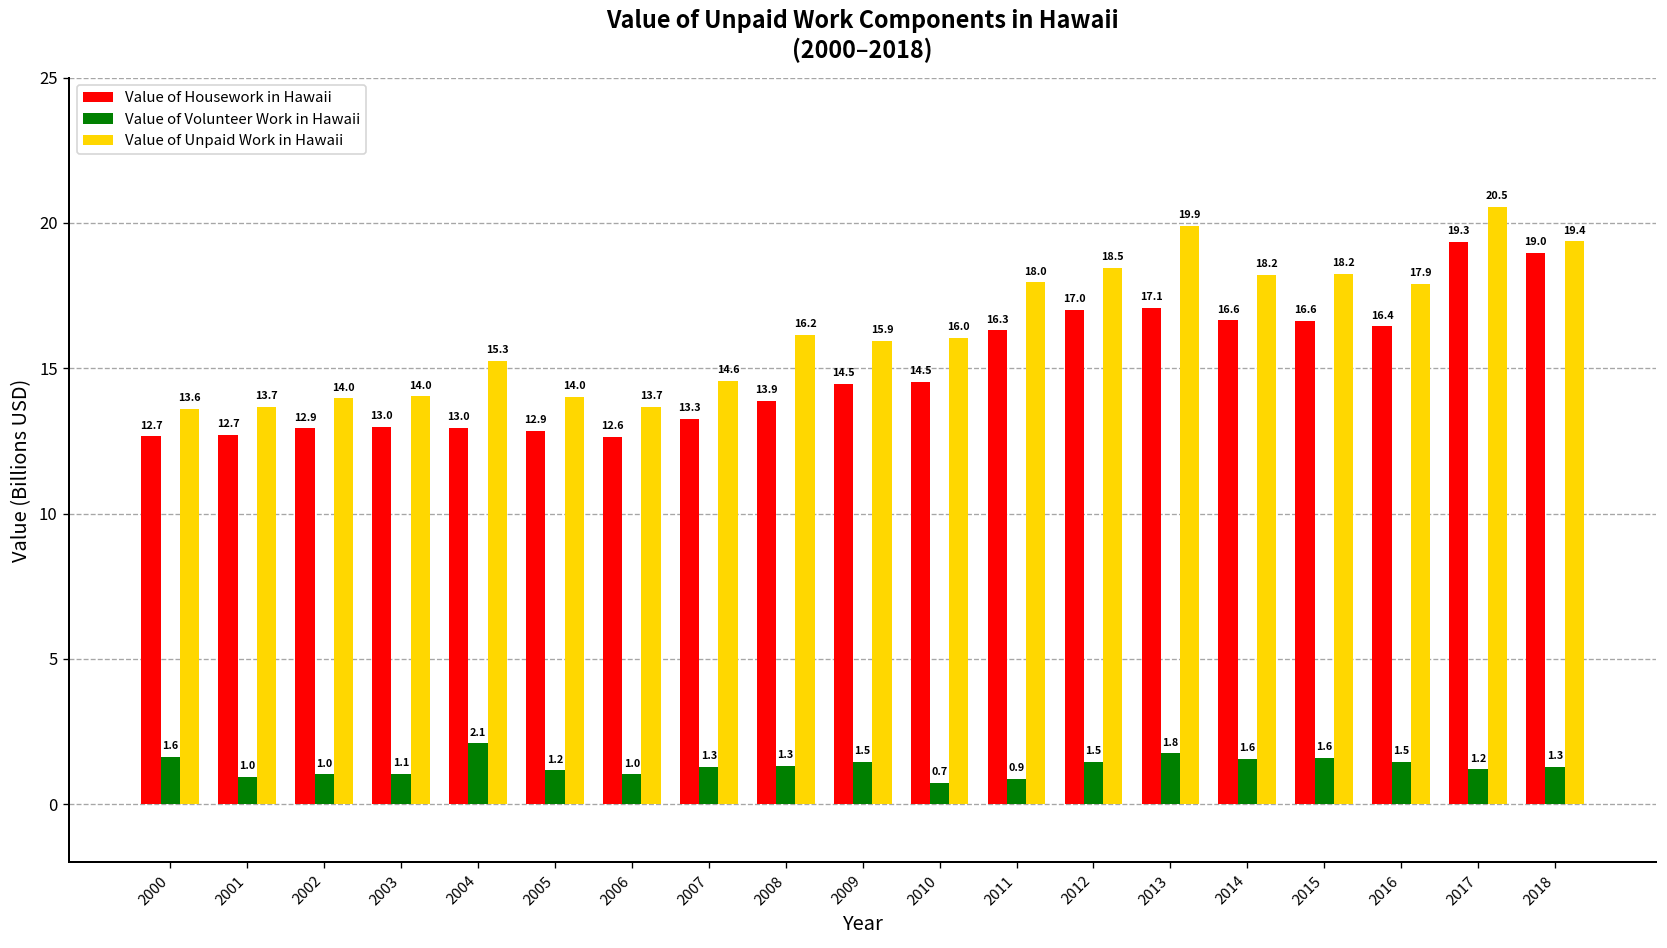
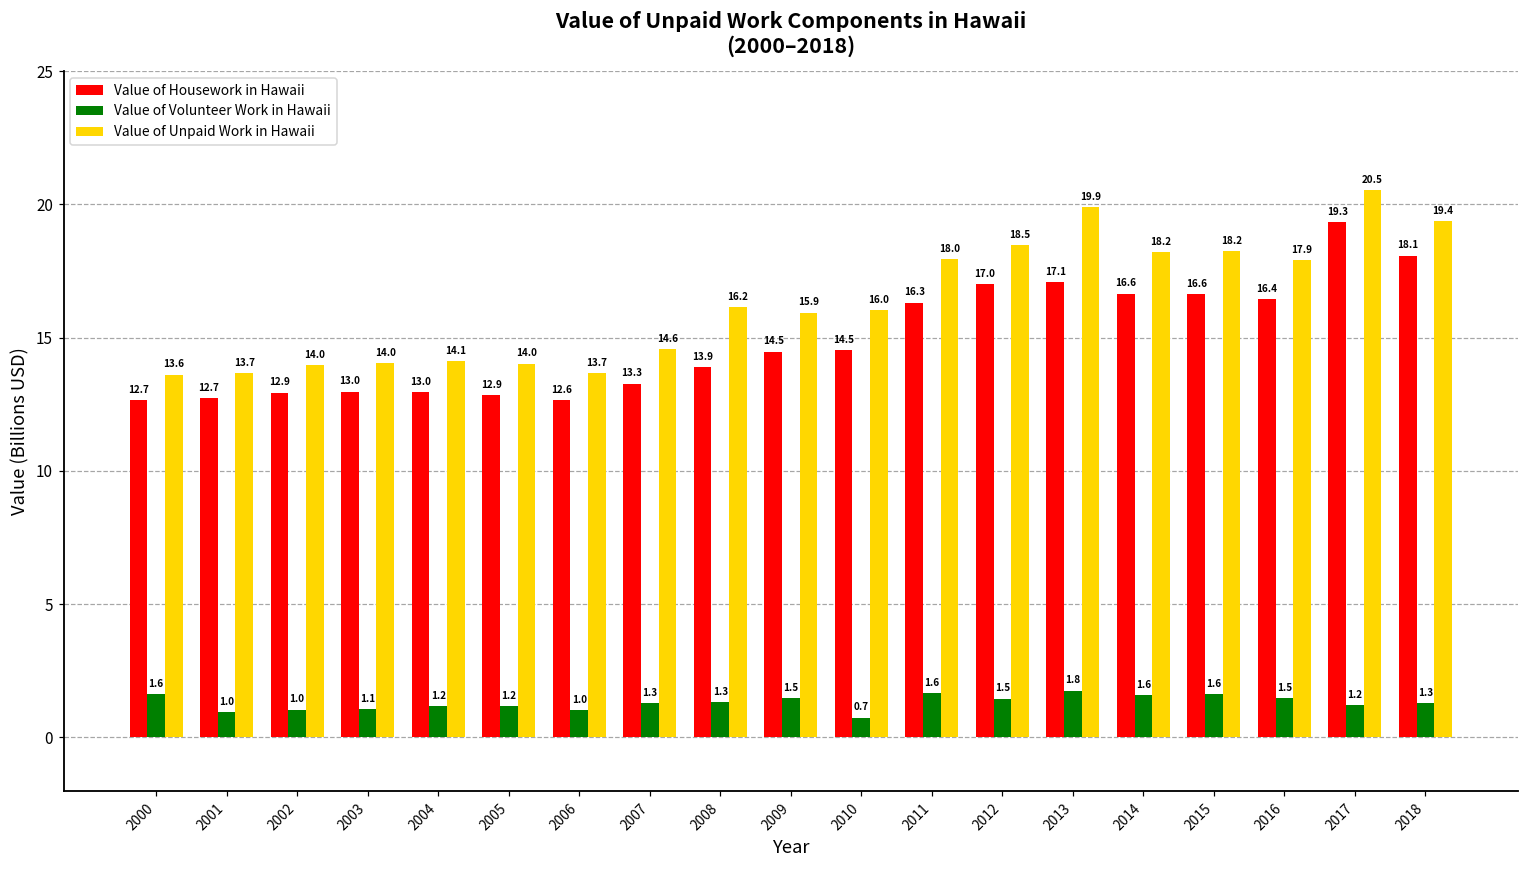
  {
    "Value of Housework in Hawaii": {
      "2000": 12.7,
      "2001": 12.7,
      "2002": 12.9,
      "2003": 13.0,
      "2004": 13.0,
      "2005": 12.9,
      "2006": 12.6,
      "2007": 13.3,
      "2008": 13.9,
      "2009": 14.5,
      "2010": 14.5,
      "2011": 16.3,
      "2012": 17.0,
      "2013": 17.1,
      "2014": 16.6,
      "2015": 16.6,
      "2016": 16.4,
      "2017": 19.3,
-     "2018": 19.0
+     "2018": 18.1
    },
    "Value of Volunteer Work in Hawaii": {
      "2000": 1.6,
      "2001": 1.0,
      "2002": 1.0,
      "2003": 1.1,
-     "2004": 2.1,
+     "2004": 1.2,
      "2005": 1.2,
      "2006": 1.0,
      "2007": 1.3,
      "2008": 1.3,
      "2009": 1.5,
      "2010": 0.7,
-     "2011": 0.9,
+     "2011": 1.6,
      "2012": 1.5,
      "2013": 1.8,
      "2014": 1.6,
      "2015": 1.6,
      "2016": 1.5,
      "2017": 1.2,
      "2018": 1.3
    },
    "Value of Unpaid Work in Hawaii": {
      "2000": 13.6,
      "2001": 13.7,
      "2002": 14.0,
      "2003": 14.0,
-     "2004": 15.3,
+     "2004": 14.1,
      "2005": 14.0,
      "2006": 13.7,
      "2007": 14.6,
      "2008": 16.2,
      "2009": 15.9,
      "2010": 16.0,
      "2011": 18.0,
      "2012": 18.5,
      "2013": 19.9,
      "2014": 18.2,
      "2015": 18.2,
      "2016": 17.9,
      "2017": 20.5,
      "2018": 19.4
    }
  }
